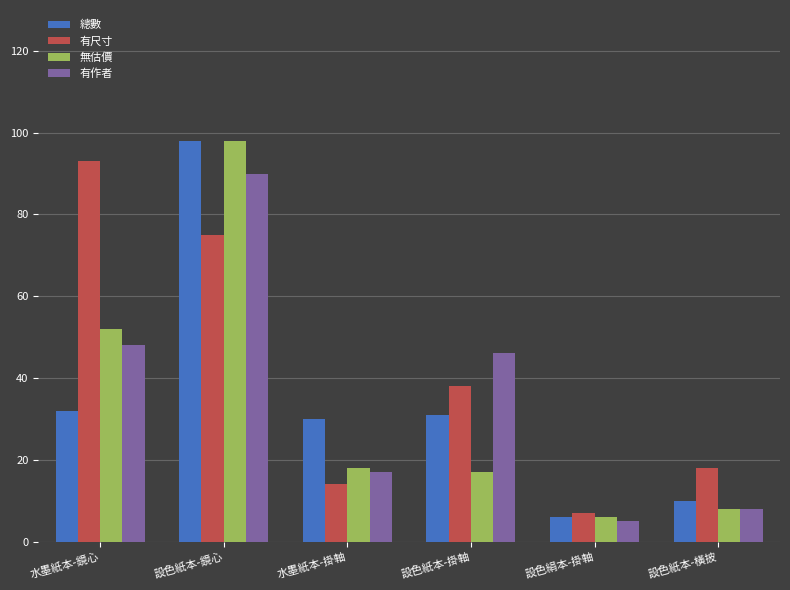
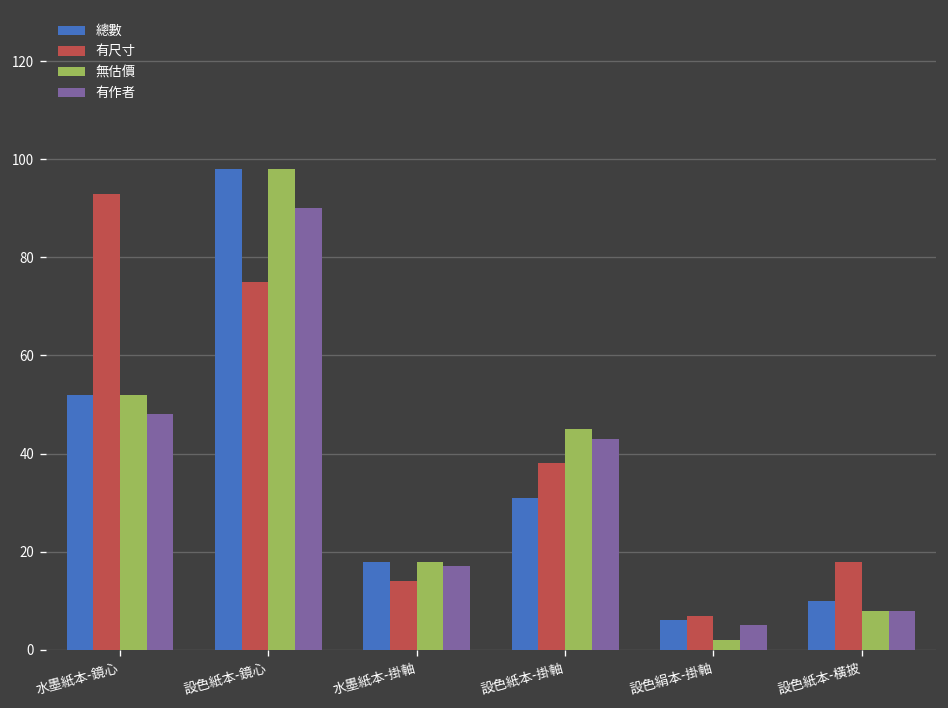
  {
    "總數": {
-     "水墨紙本-鏡心": 32,
+     "水墨紙本-鏡心": 52,
      "設色紙本-鏡心": 98,
-     "水墨紙本-掛軸": 30,
+     "水墨紙本-掛軸": 18,
      "設色紙本-掛軸": 31,
      "設色絹本-掛軸": 6,
      "設色紙本-橫披": 10
    },
    "有尺寸": {
      "水墨紙本-鏡心": 93,
      "設色紙本-鏡心": 75,
      "水墨紙本-掛軸": 14,
      "設色紙本-掛軸": 38,
      "設色絹本-掛軸": 7,
      "設色紙本-橫披": 18
    },
    "無估價": {
      "水墨紙本-鏡心": 52,
      "設色紙本-鏡心": 98,
      "水墨紙本-掛軸": 18,
-     "設色紙本-掛軸": 17,
-     "設色絹本-掛軸": 6,
+     "設色紙本-掛軸": 45,
+     "設色絹本-掛軸": 2,
      "設色紙本-橫披": 8
    },
    "有作者": {
      "水墨紙本-鏡心": 48,
      "設色紙本-鏡心": 90,
      "水墨紙本-掛軸": 17,
-     "設色紙本-掛軸": 46,
+     "設色紙本-掛軸": 43,
      "設色絹本-掛軸": 5,
      "設色紙本-橫披": 8
    }
  }
